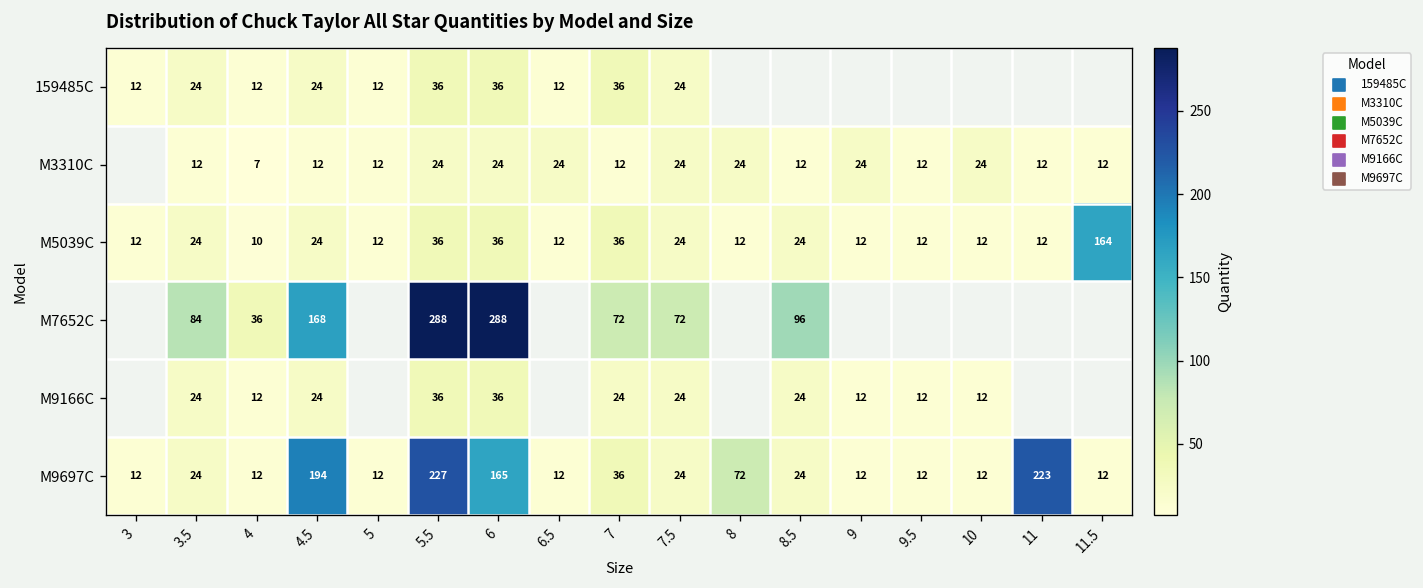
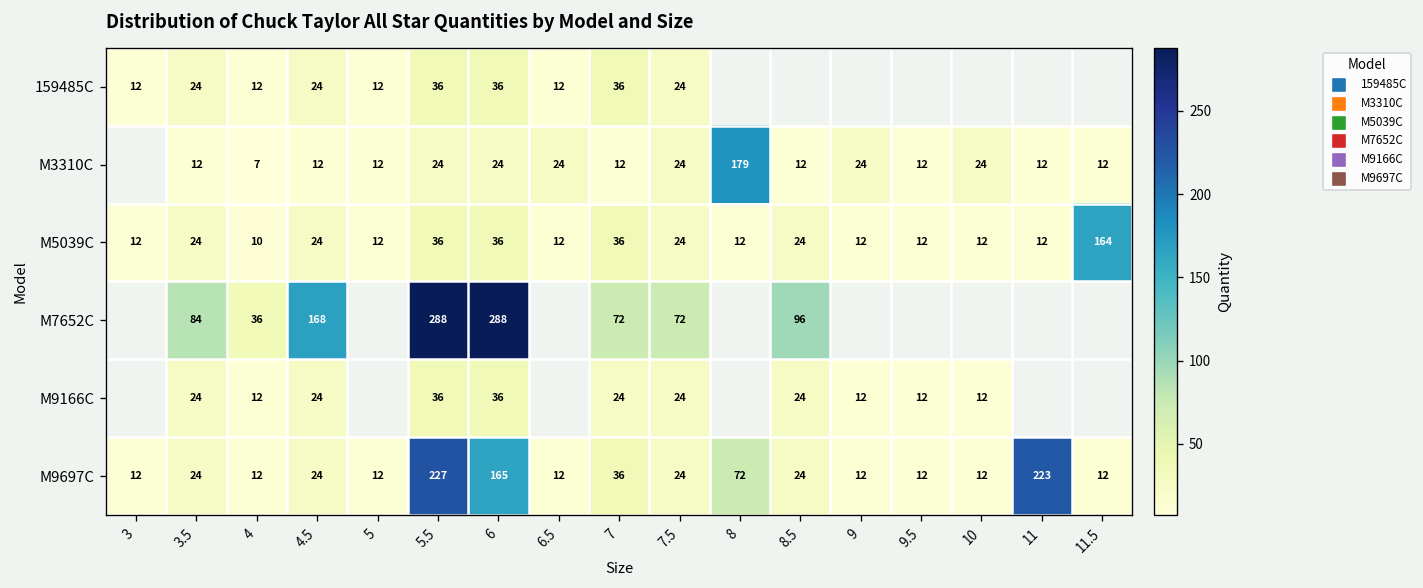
  {
    "159485C": {
      "3": 12,
      "3.5": 24,
      "4": 12,
      "4.5": 24,
      "5": 12,
      "5.5": 36,
      "6": 36,
      "6.5": 12,
      "7": 36,
      "7.5": 24
    },
    "M3310C": {
      "3.5": 12,
      "4": 7,
      "4.5": 12,
      "5": 12,
      "5.5": 24,
      "6": 24,
      "6.5": 24,
      "7": 12,
      "7.5": 24,
-     "8": 24,
+     "8": 179,
      "8.5": 12,
      "9": 24,
      "9.5": 12,
      "10": 24,
      "11": 12,
      "11.5": 12
    },
    "M5039C": {
      "3": 12,
      "3.5": 24,
      "4": 10,
      "4.5": 24,
      "5": 12,
      "5.5": 36,
      "6": 36,
      "6.5": 12,
      "7": 36,
      "7.5": 24,
      "8": 12,
      "8.5": 24,
      "9": 12,
      "9.5": 12,
      "10": 12,
      "11": 12,
      "11.5": 164
    },
    "M7652C": {
      "3.5": 84,
      "4": 36,
      "4.5": 168,
      "5.5": 288,
      "6": 288,
      "7": 72,
      "7.5": 72,
      "8.5": 96
    },
    "M9166C": {
      "3.5": 24,
      "4": 12,
      "4.5": 24,
      "5.5": 36,
      "6": 36,
      "7": 24,
      "7.5": 24,
      "8.5": 24,
      "9": 12,
      "9.5": 12,
      "10": 12
    },
    "M9697C": {
      "3": 12,
      "3.5": 24,
      "4": 12,
-     "4.5": 194,
+     "4.5": 24,
      "5": 12,
      "5.5": 227,
      "6": 165,
      "6.5": 12,
      "7": 36,
      "7.5": 24,
      "8": 72,
      "8.5": 24,
      "9": 12,
      "9.5": 12,
      "10": 12,
      "11": 223,
      "11.5": 12
    }
  }
